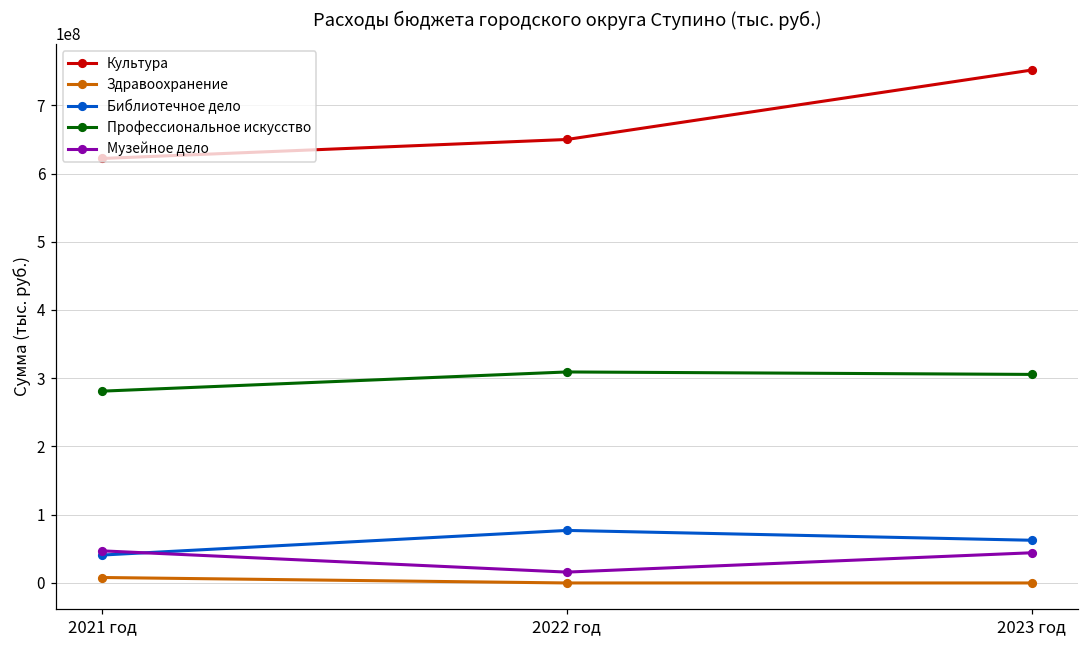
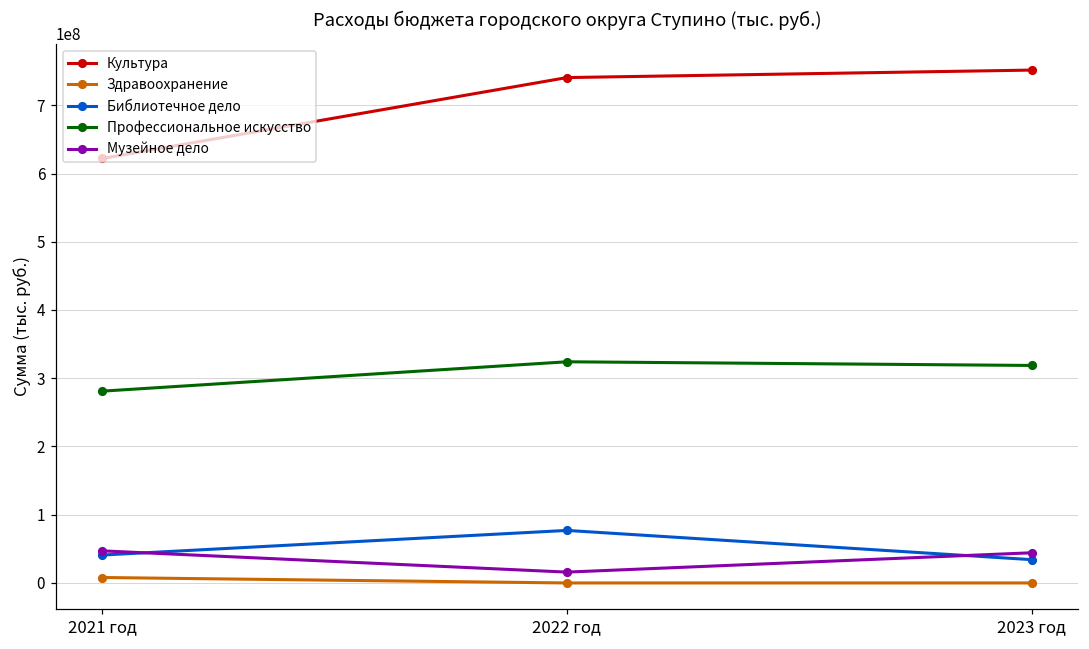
  {
    "Культура": {
-     "2022 год": 650000000,
+     "2022 год": 740000000,
      "2023 год": 750000000
    },
    "Здравоохранение": {
      "2021 год": 10000000,
      "2022 год": 0,
      "2023 год": 0
    },
    "Библиотечное дело": {
      "2021 год": 40000000,
      "2022 год": 80000000,
-     "2023 год": 60000000
+     "2023 год": 30000000
    },
    "Профессиональное искусство": {
      "2021 год": 280000000,
-     "2022 год": 310000000,
-     "2023 год": 310000000
+     "2022 год": 320000000,
+     "2023 год": 320000000
    },
    "Музейное дело": {
      "2021 год": 50000000,
      "2022 год": 20000000,
      "2023 год": 40000000
    }
  }
